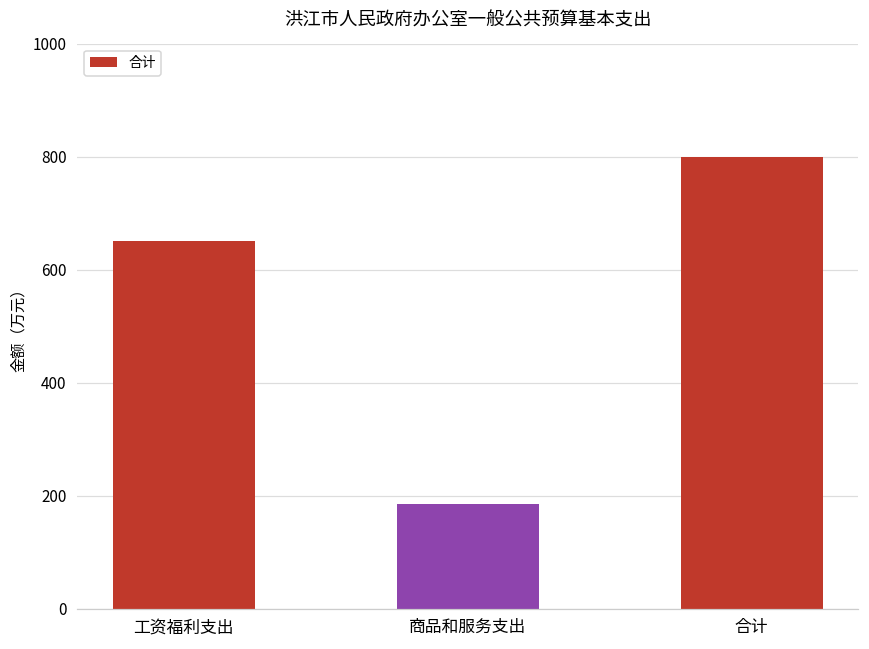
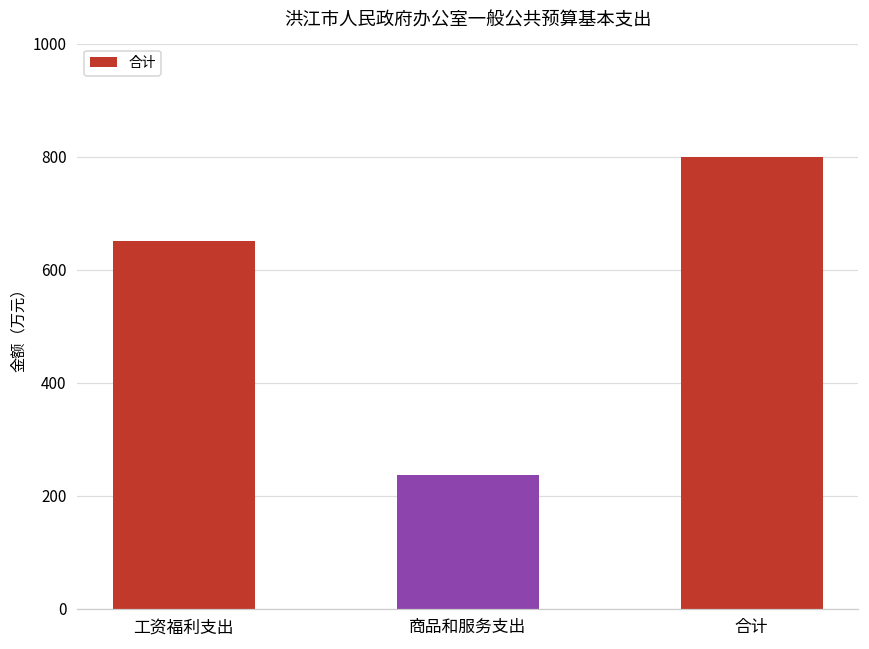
  {
    "工资福利支出": 650,
-   "商品和服务支出": 180,
+   "商品和服务支出": 240,
    "合计": 800
  }
